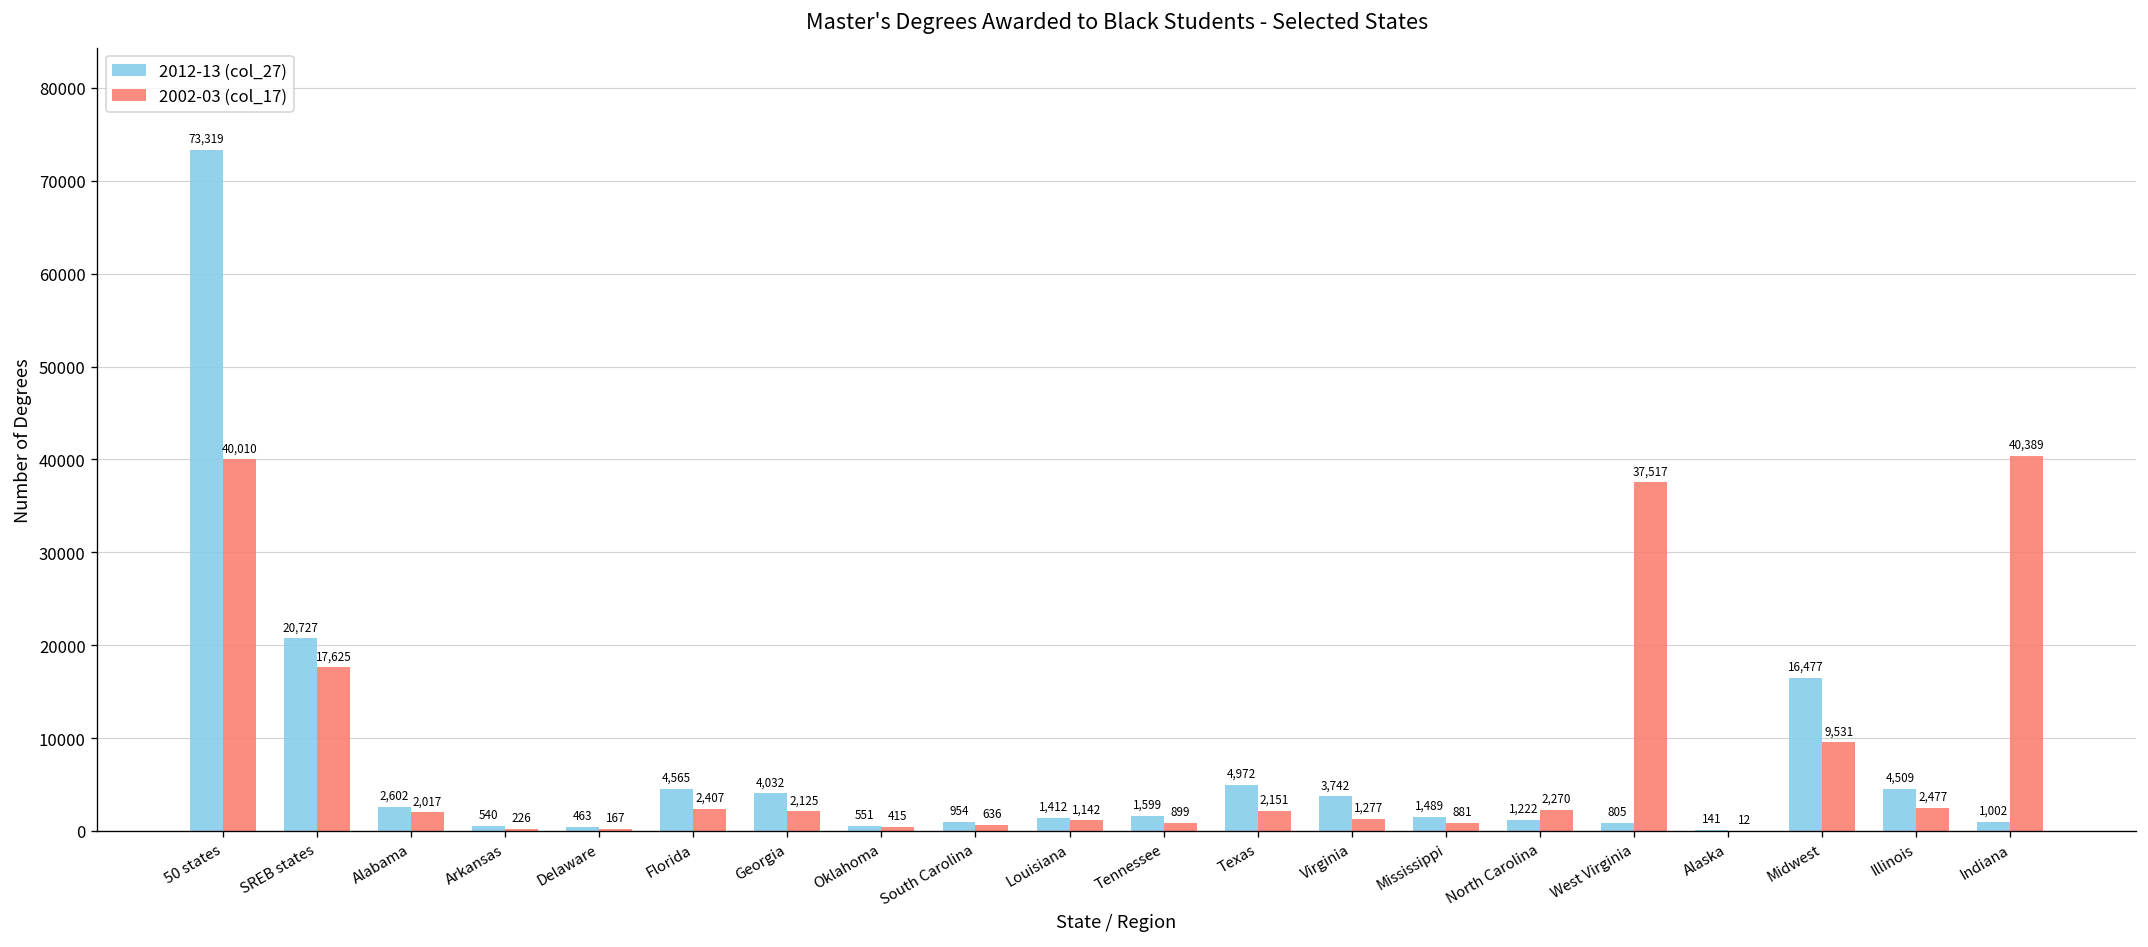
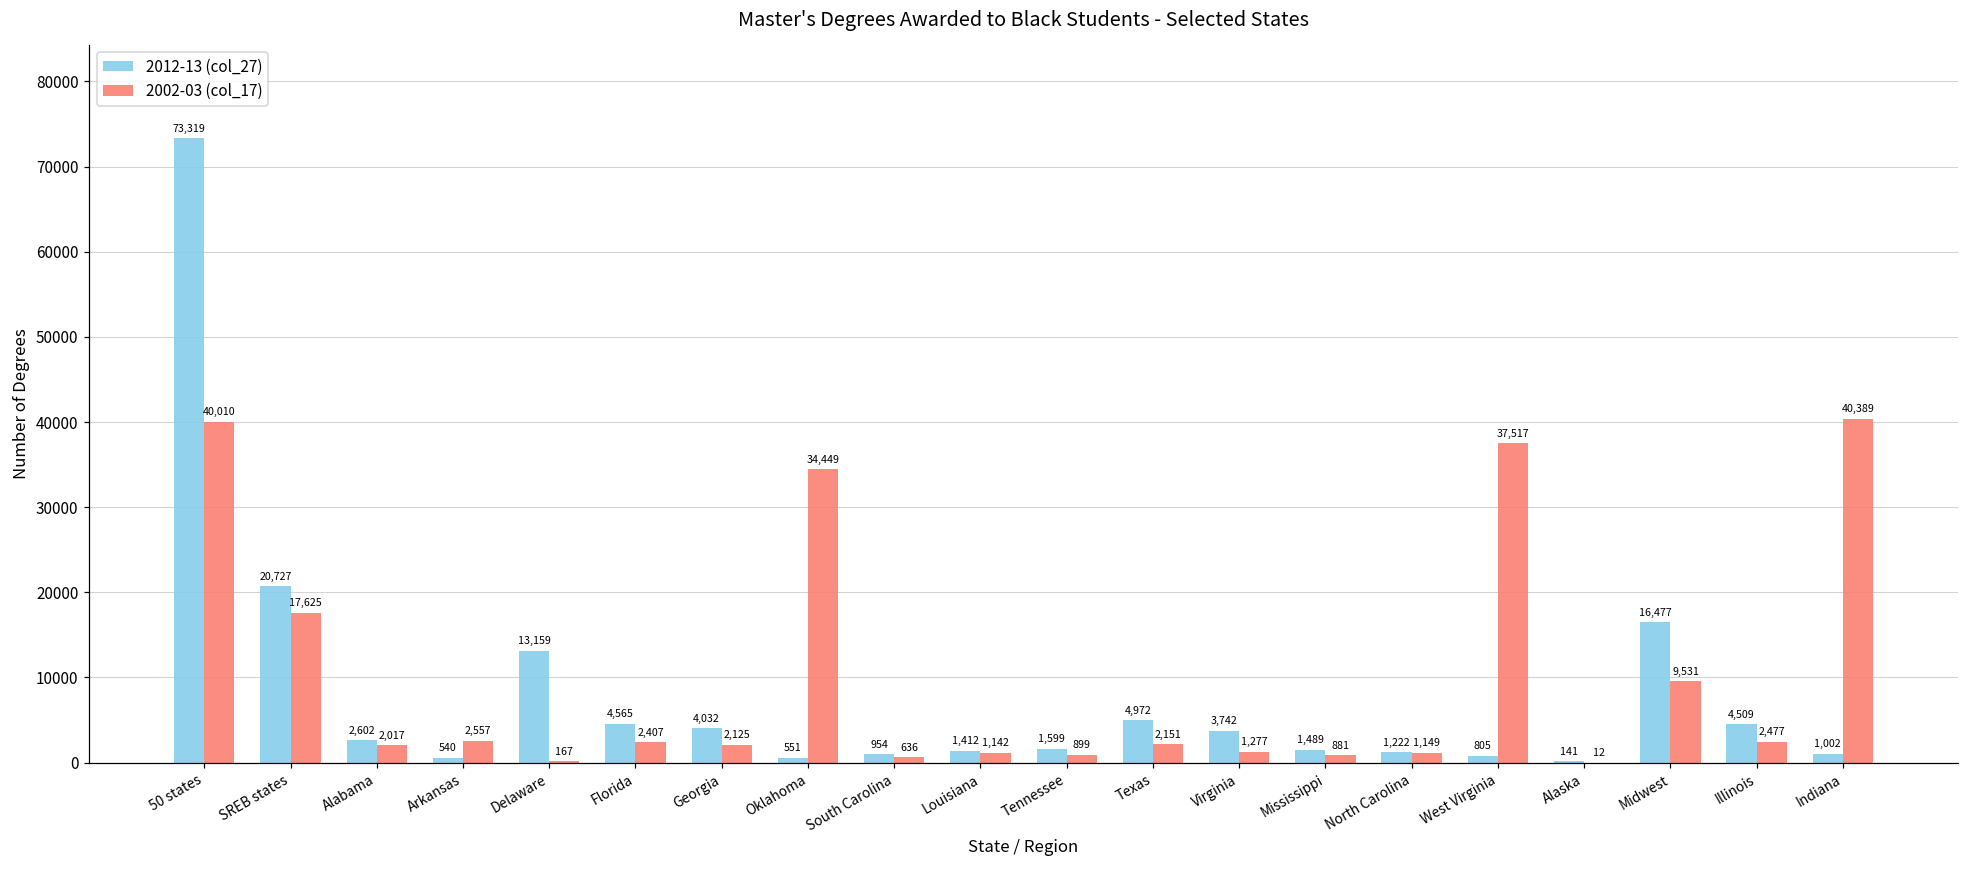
  {
    "2012-13 (col_27)": {
      "50 states": "73,319",
      "SREB states": "20,727",
      "Alabama": "2,602",
      "Arkansas": "540",
-     "Delaware": "463",
+     "Delaware": "13,159",
      "Florida": "4,565",
      "Georgia": "4,032",
      "Oklahoma": "551",
      "South Carolina": "954",
      "Louisiana": "1,412",
      "Tennessee": "1,599",
      "Texas": "4,972",
      "Virginia": "3,742",
      "Mississippi": "1,489",
      "North Carolina": "1,222",
      "West Virginia": "805",
      "Alaska": "141",
      "Midwest": "16,477",
      "Illinois": "4,509",
      "Indiana": "1,002"
    },
    "2002-03 (col_17)": {
      "50 states": "40,010",
      "SREB states": "17,625",
      "Alabama": "2,017",
-     "Arkansas": "226",
+     "Arkansas": "2,557",
      "Delaware": "167",
      "Florida": "2,407",
      "Georgia": "2,125",
-     "Oklahoma": "415",
+     "Oklahoma": "34,449",
      "South Carolina": "636",
      "Louisiana": "1,142",
      "Tennessee": "899",
      "Texas": "2,151",
      "Virginia": "1,277",
      "Mississippi": "881",
-     "North Carolina": "2,270",
+     "North Carolina": "1,149",
      "West Virginia": "37,517",
      "Alaska": "12",
      "Midwest": "9,531",
      "Illinois": "2,477",
      "Indiana": "40,389"
    }
  }
